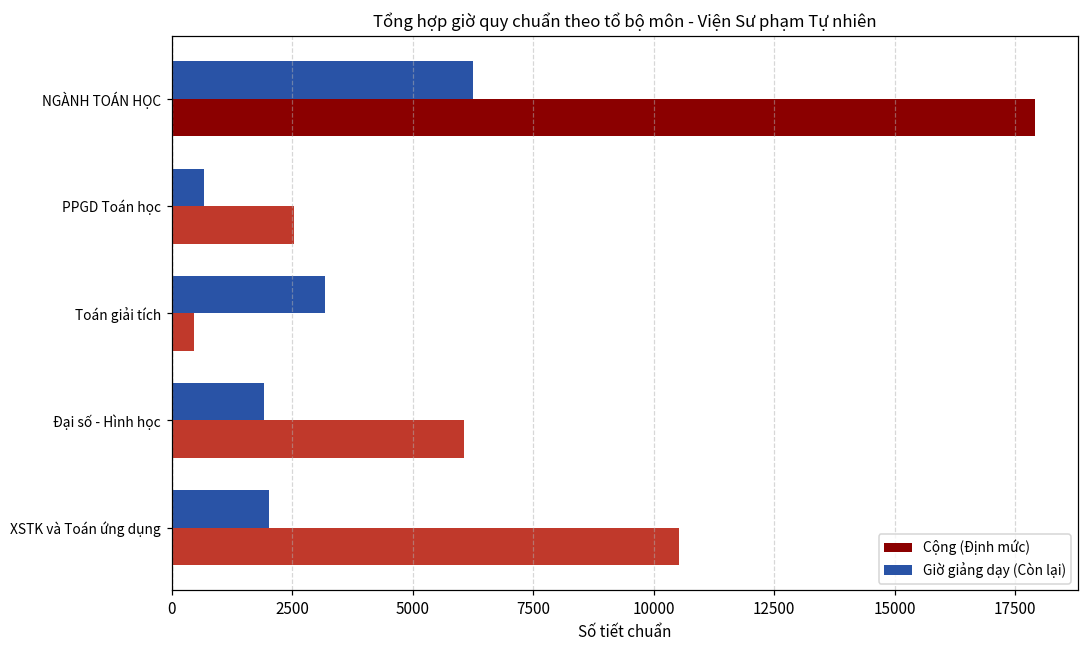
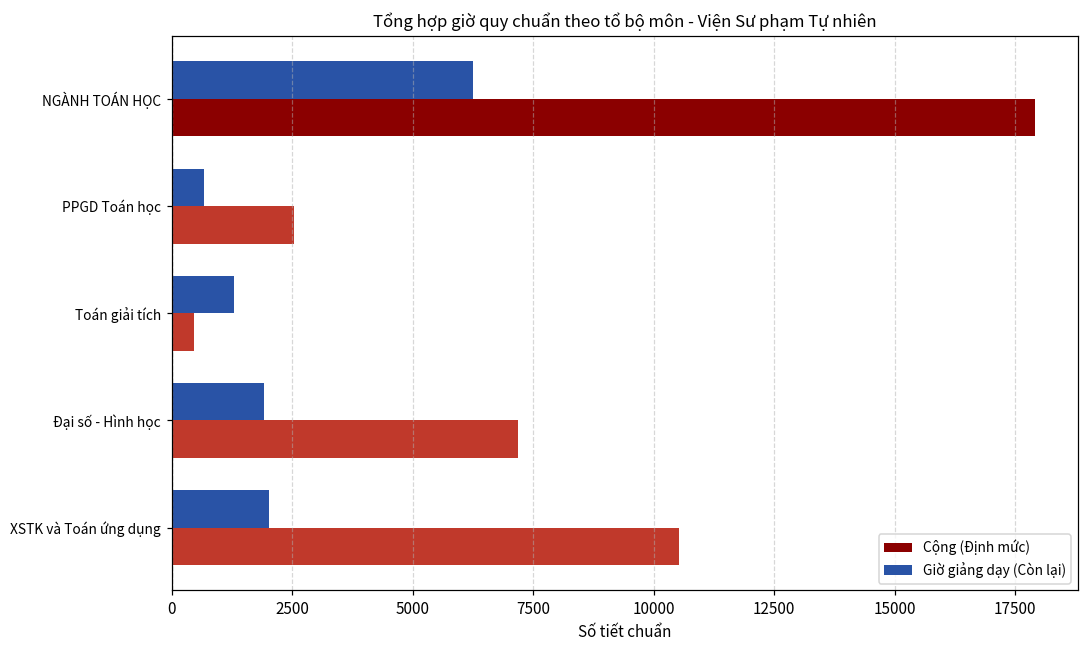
  {
    "Cộng (Định mức)": {
      "NGÀNH TOÁN HỌC": 17900,
      "PPGD Toán học": 2500,
      "Toán giải tích": 500,
-     "Đại số - Hình học": 6100,
+     "Đại số - Hình học": 7200,
      "XSTK và Toán ứng dụng": 10500
    },
    "Giờ giảng dạy (Còn lại)": {
      "NGÀNH TOÁN HỌC": 6300,
      "PPGD Toán học": 700,
-     "Toán giải tích": 3200,
+     "Toán giải tích": 1300,
      "Đại số - Hình học": 1900,
      "XSTK và Toán ứng dụng": 2000
    }
  }
